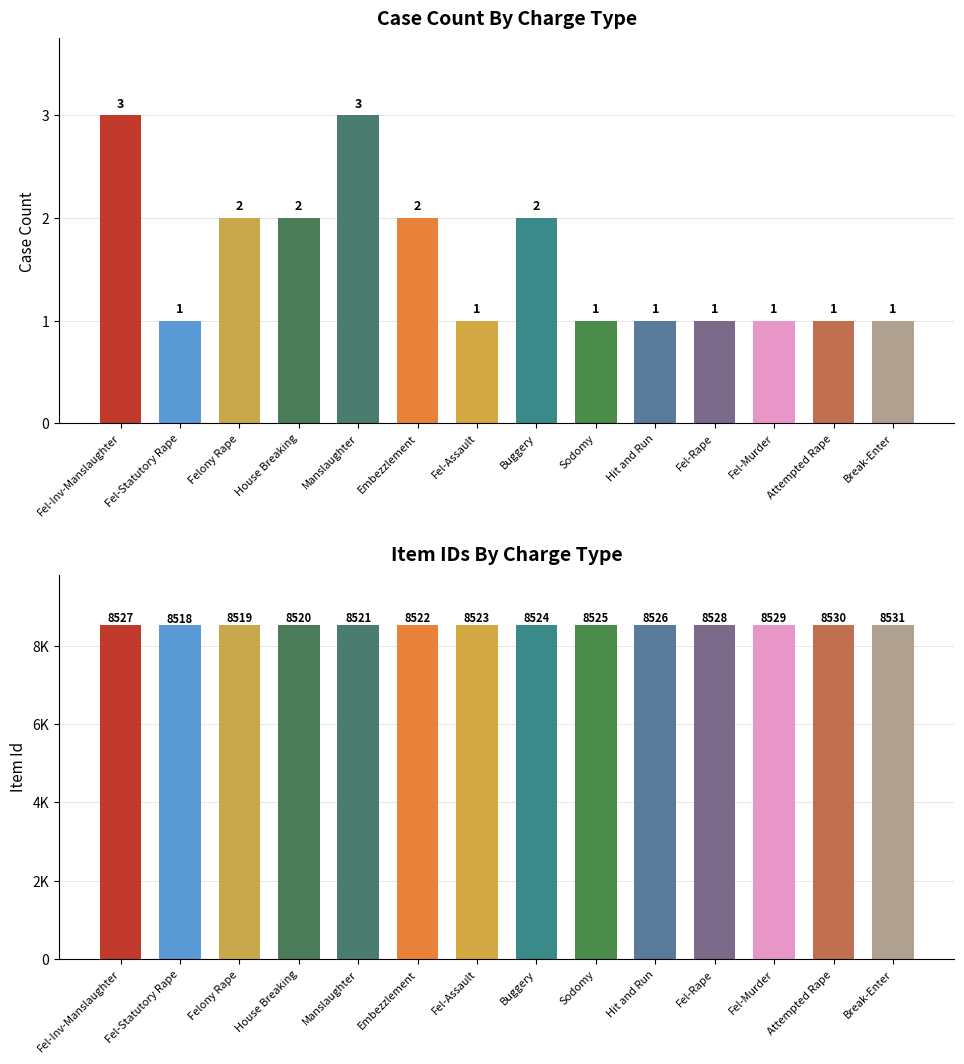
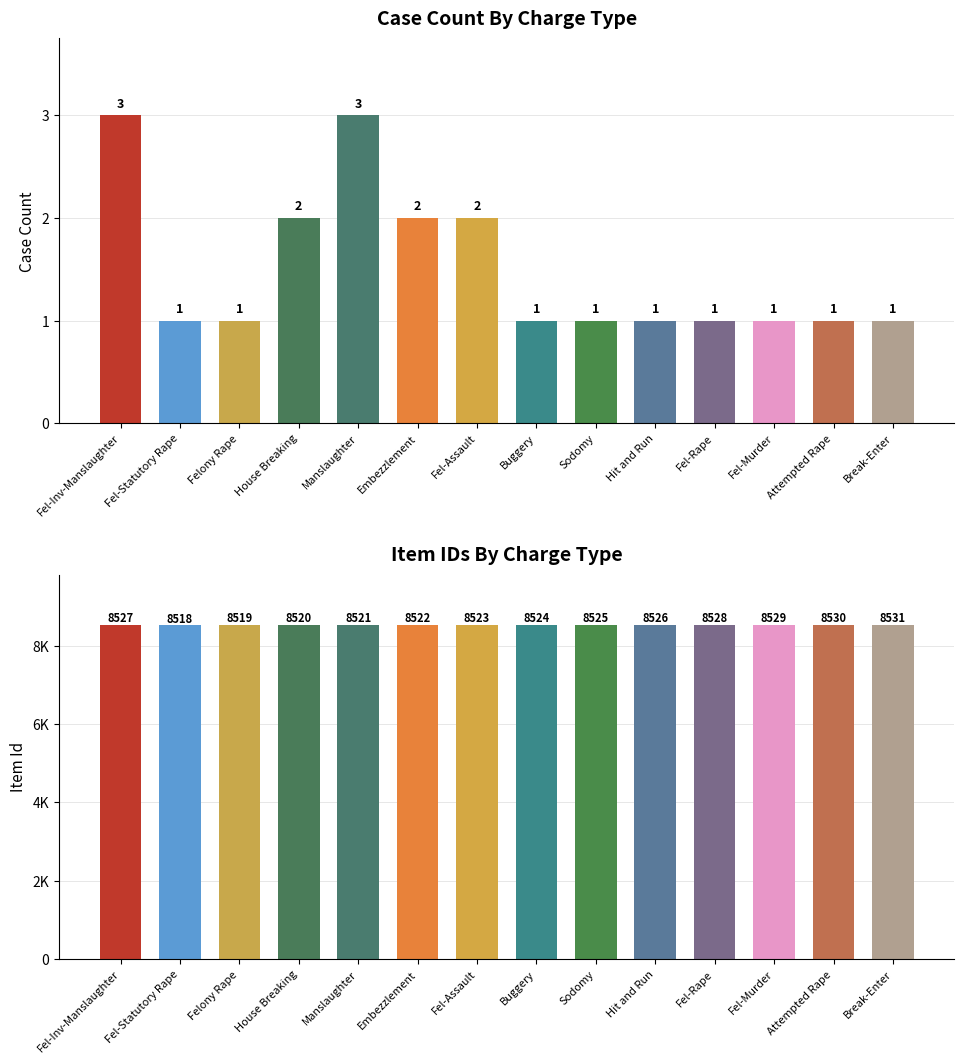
  {
    "Case Count By Charge Type": {
      "Fel-Inv-Manslaughter": 3,
      "Fel-Statutory Rape": 1,
-     "Felony Rape": 2,
+     "Felony Rape": 1,
      "House Breaking": 2,
      "Manslaughter": 3,
      "Embezzlement": 2,
-     "Fel-Assault": 1,
-     "Buggery": 2,
+     "Fel-Assault": 2,
+     "Buggery": 1,
      "Sodomy": 1,
      "Hit and Run": 1,
      "Fel-Rape": 1,
      "Fel-Murder": 1,
      "Attempted Rape": 1,
      "Break-Enter": 1
    },
    "Item IDs By Charge Type": {
      "Fel-Inv-Manslaughter": 8527,
      "Fel-Statutory Rape": 8518,
      "Felony Rape": 8519,
      "House Breaking": 8520,
      "Manslaughter": 8521,
      "Embezzlement": 8522,
      "Fel-Assault": 8523,
      "Buggery": 8524,
      "Sodomy": 8525,
      "Hit and Run": 8526,
      "Fel-Rape": 8528,
      "Fel-Murder": 8529,
      "Attempted Rape": 8530,
      "Break-Enter": 8531
    }
  }
